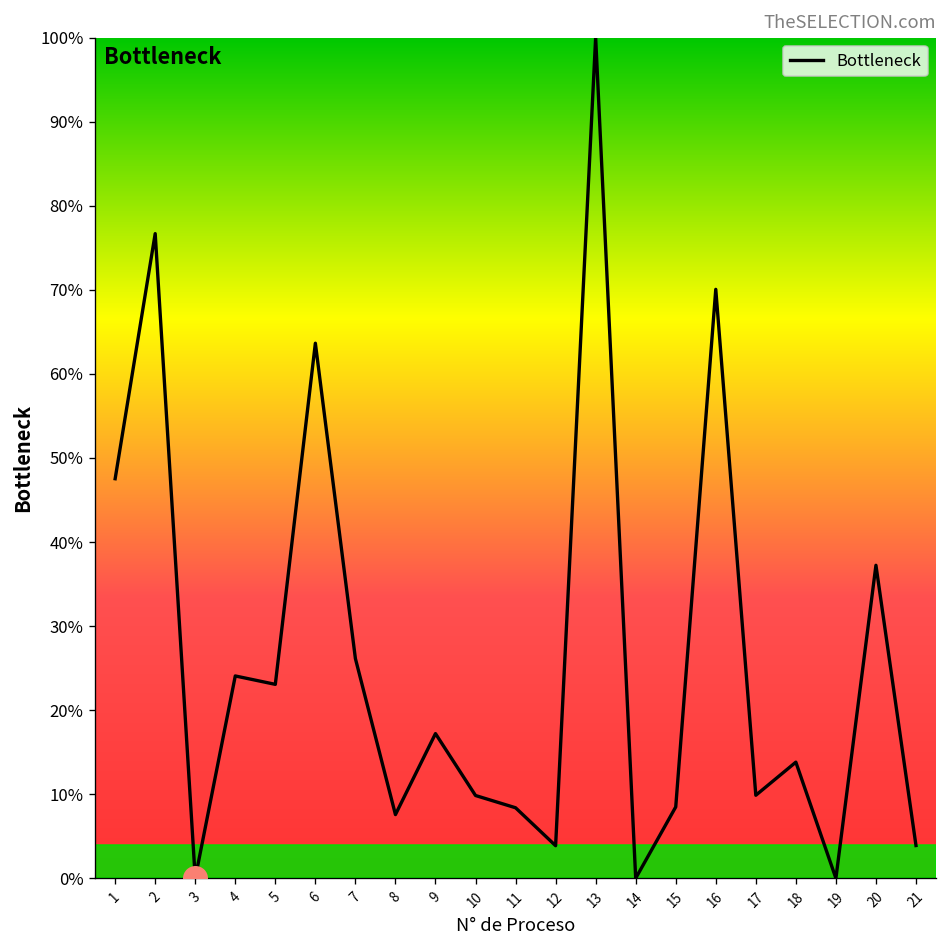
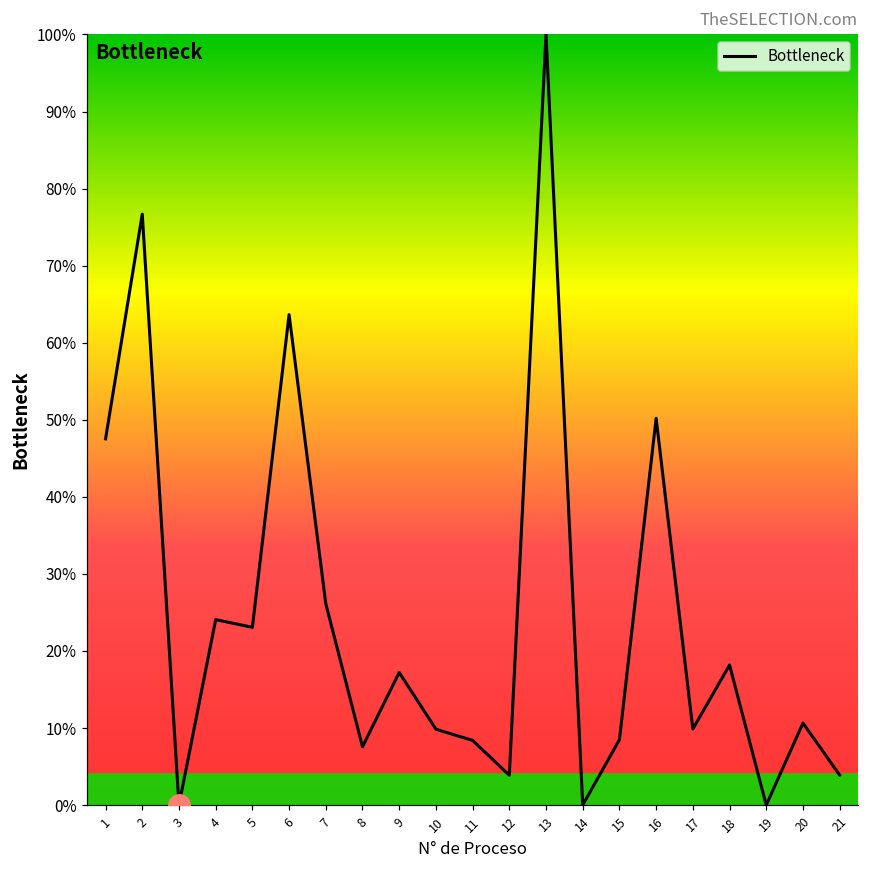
  {
    "Bottleneck": {
      "1": "48%",
      "2": "77%",
      "4": "24%",
      "5": "23%",
      "6": "64%",
      "7": "26%",
      "8": "8%",
      "9": "17%",
      "10": "10%",
      "11": "8%",
      "13": "100%",
      "15": "8%",
-     "16": "70%",
+     "16": "50%",
      "17": "10%",
-     "18": "14%",
-     "20": "37%"
+     "18": "18%",
+     "20": "11%"
    }
  }
